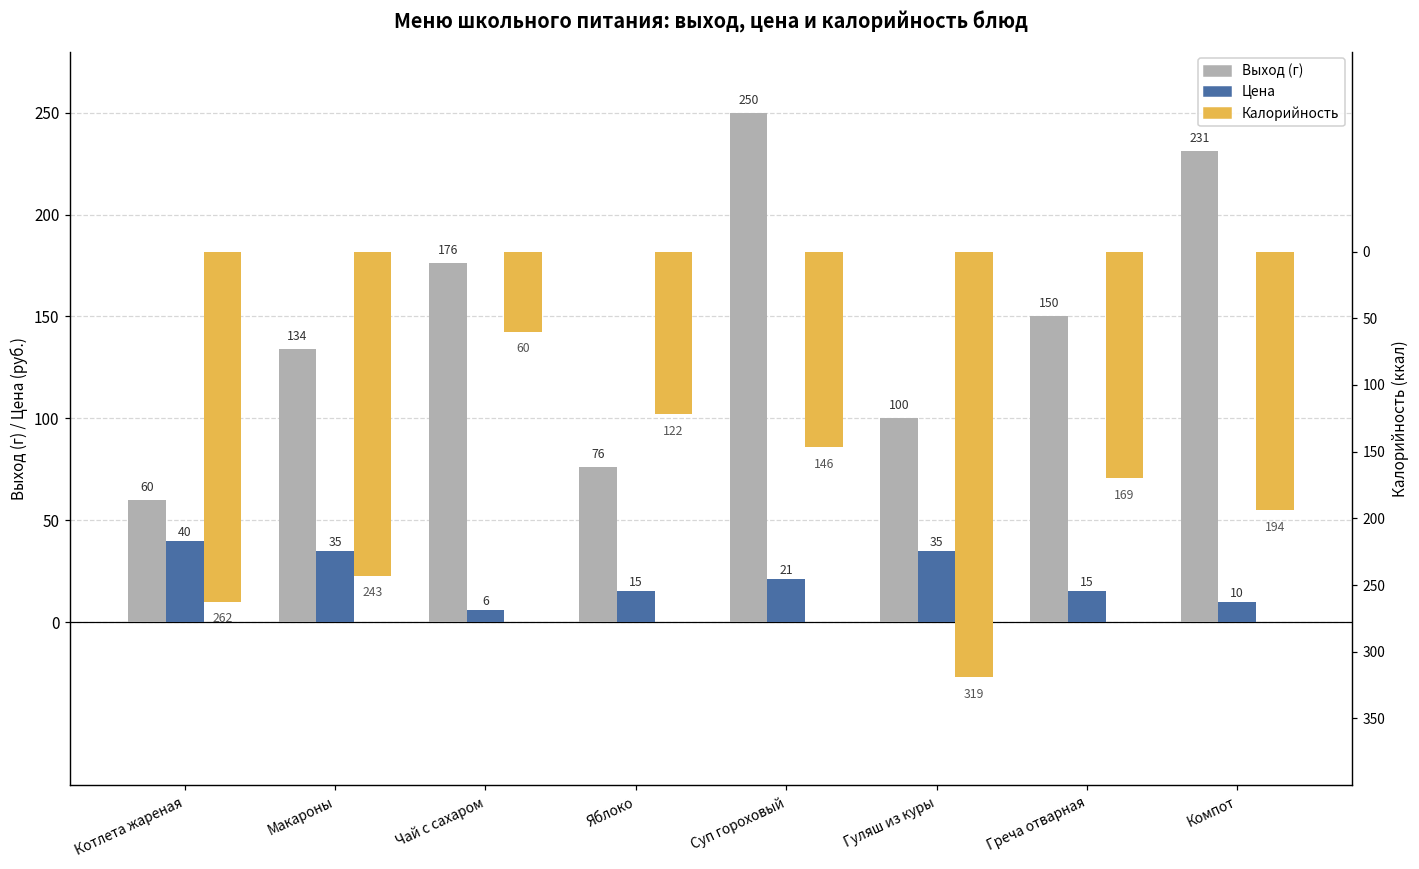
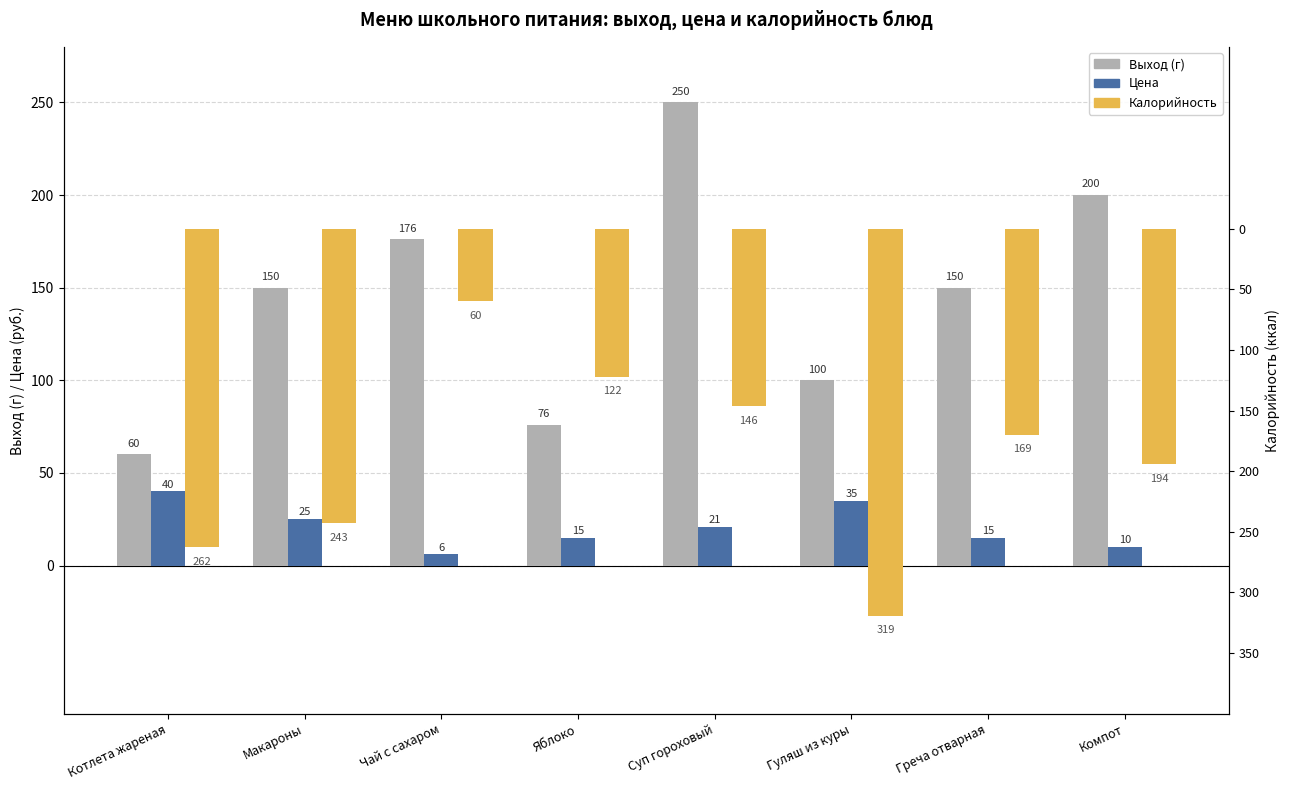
  {
    "Выход (г)": {
      "Котлета жареная": 60,
-     "Макароны": 134,
+     "Макароны": 150,
      "Чай с сахаром": 176,
      "Яблоко": 76,
      "Суп гороховый": 250,
      "Гуляш из куры": 100,
      "Греча отварная": 150,
-     "Компот": 231
+     "Компот": 200
    },
    "Цена": {
      "Котлета жареная": 40,
-     "Макароны": 35,
+     "Макароны": 25,
      "Чай с сахаром": 6,
      "Яблоко": 15,
      "Суп гороховый": 21,
      "Гуляш из куры": 35,
      "Греча отварная": 15,
      "Компот": 10
    }
  }
